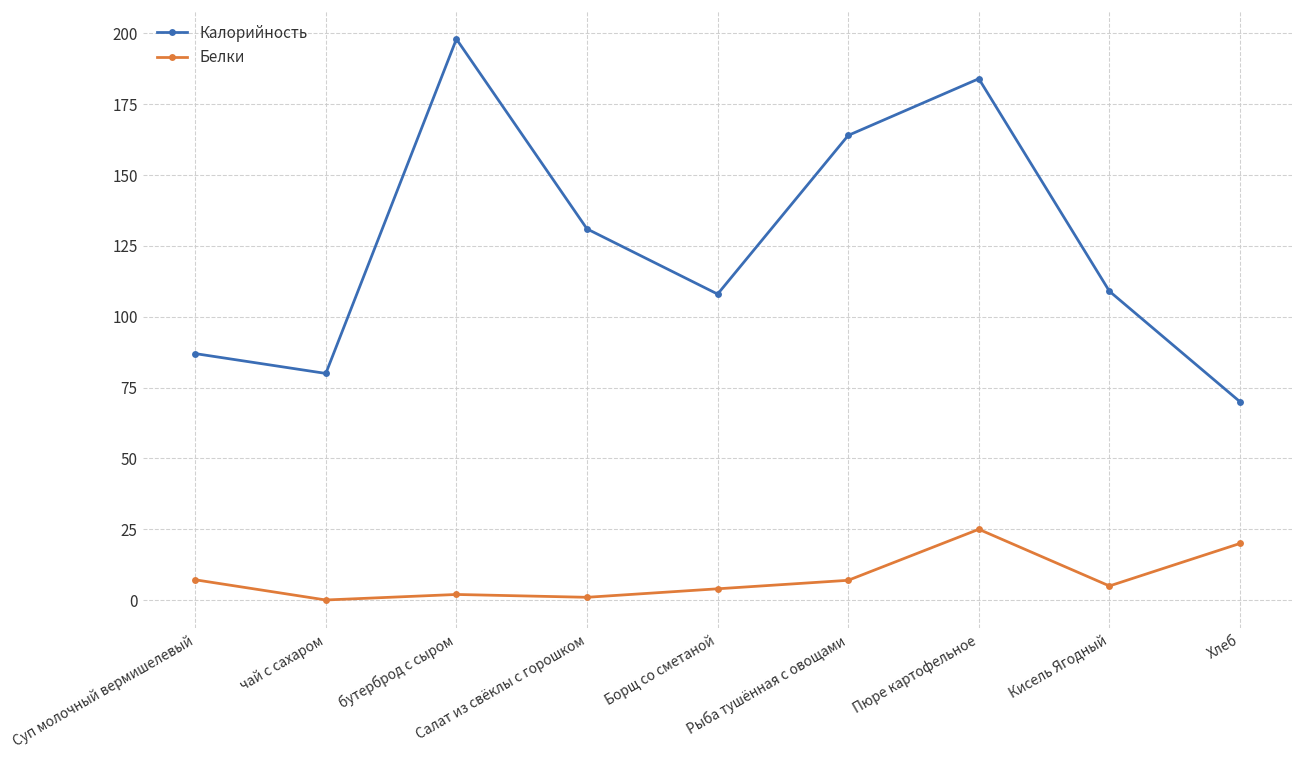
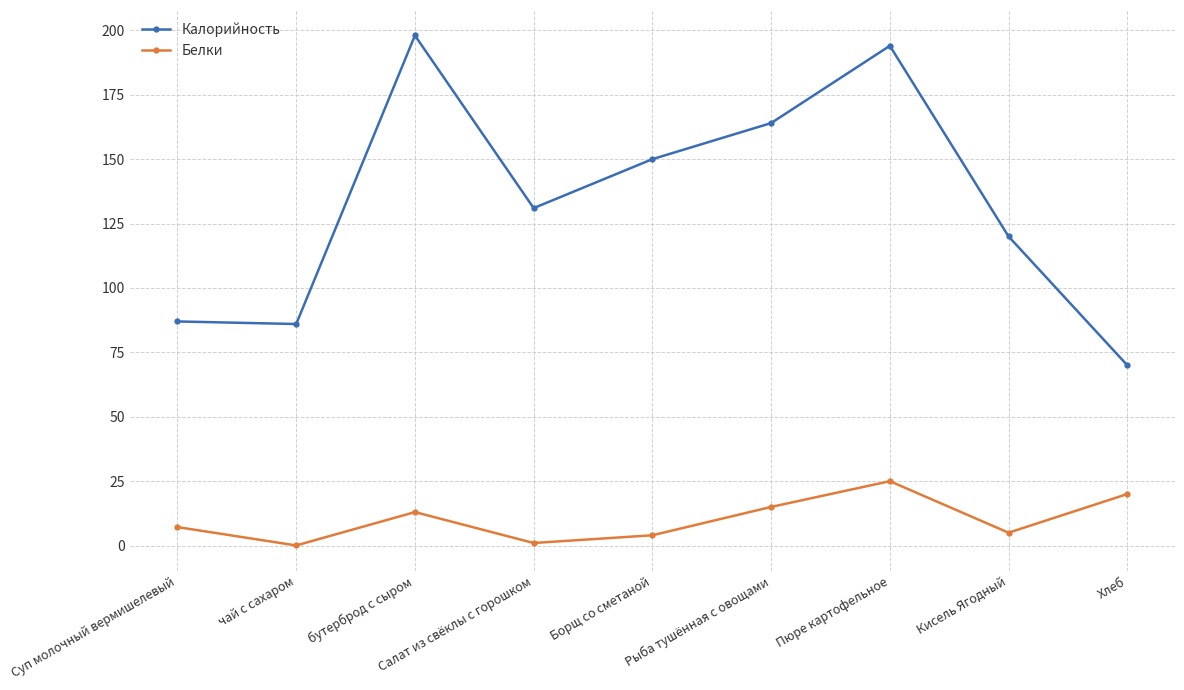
  {
    "Калорийность": {
      "Суп молочный вермишелевый": 87,
-     "чай с сахаром": 80,
+     "чай с сахаром": 86,
      "бутерброд с сыром": 198,
      "Салат из свёклы с горошком": 131,
-     "Борщ со сметаной": 108,
+     "Борщ со сметаной": 150,
      "Рыба тушённая с овощами": 164,
-     "Пюре картофельное": 184,
-     "Кисель Ягодный": 109,
+     "Пюре картофельное": 194,
+     "Кисель Ягодный": 120,
      "Хлеб": 70
    },
    "Белки": {
      "Суп молочный вермишелевый": 7,
      "чай с сахаром": 0,
-     "бутерброд с сыром": 2,
+     "бутерброд с сыром": 13,
      "Салат из свёклы с горошком": 1,
      "Борщ со сметаной": 4,
-     "Рыба тушённая с овощами": 7,
+     "Рыба тушённая с овощами": 15,
      "Пюре картофельное": 25,
      "Кисель Ягодный": 5,
      "Хлеб": 20
    }
  }
